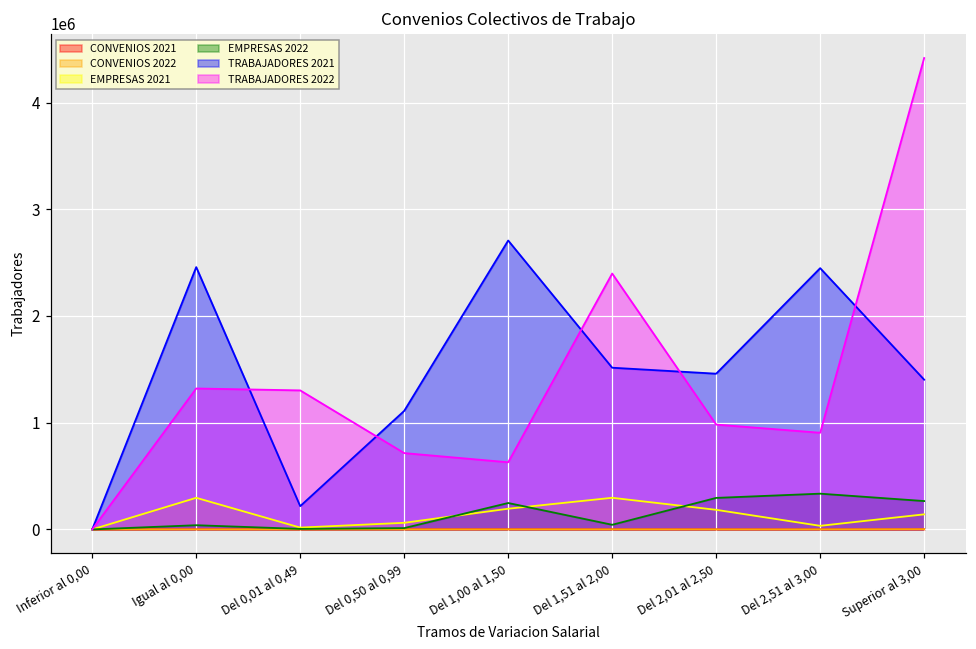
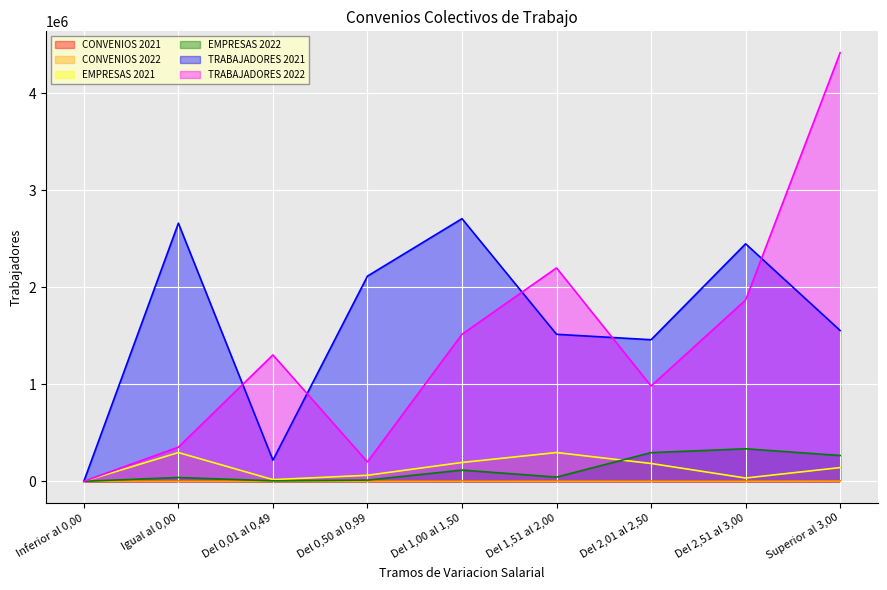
  {
    "EMPRESAS 2022": {
      "Igual al 0,00": 0,
-     "Del 1,00 al 1,50": 200000,
+     "Del 1,00 al 1,50": 100000,
      "Del 1,51 al 2,00": 0,
      "Del 2,01 al 2,50": 300000,
      "Del 2,51 al 3,00": 300000,
      "Superior al 3,00": 300000
    },
    "TRABAJADORES 2021": {
-     "Igual al 0,00": 2500000,
+     "Igual al 0,00": 2700000,
      "Del 0,01 al 0,49": 200000,
-     "Del 0,50 al 0,99": 1100000,
+     "Del 0,50 al 0,99": 2100000,
      "Del 1,00 al 1,50": 2700000,
      "Del 1,51 al 2,00": 1500000,
      "Del 2,01 al 2,50": 1500000,
      "Del 2,51 al 3,00": 2400000,
-     "Superior al 3,00": 1400000
+     "Superior al 3,00": 1600000
    },
    "TRABAJADORES 2022": {
-     "Igual al 0,00": 1300000,
+     "Igual al 0,00": 400000,
      "Del 0,01 al 0,49": 1300000,
-     "Del 0,50 al 0,99": 700000,
-     "Del 1,00 al 1,50": 600000,
-     "Del 1,51 al 2,00": 2400000,
+     "Del 0,50 al 0,99": 200000,
+     "Del 1,00 al 1,50": 1500000,
+     "Del 1,51 al 2,00": 2200000,
      "Del 2,01 al 2,50": 1000000,
-     "Del 2,51 al 3,00": 900000,
+     "Del 2,51 al 3,00": 1900000,
      "Superior al 3,00": 4400000
    }
  }
